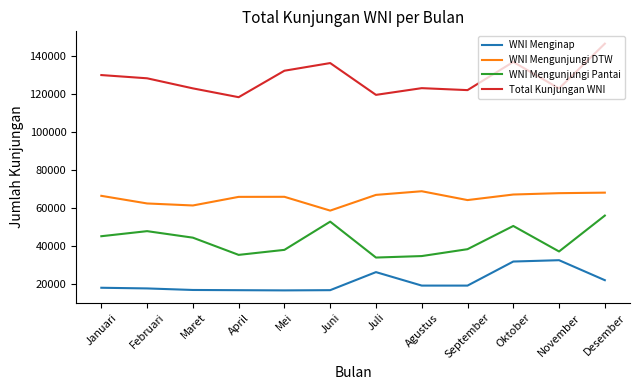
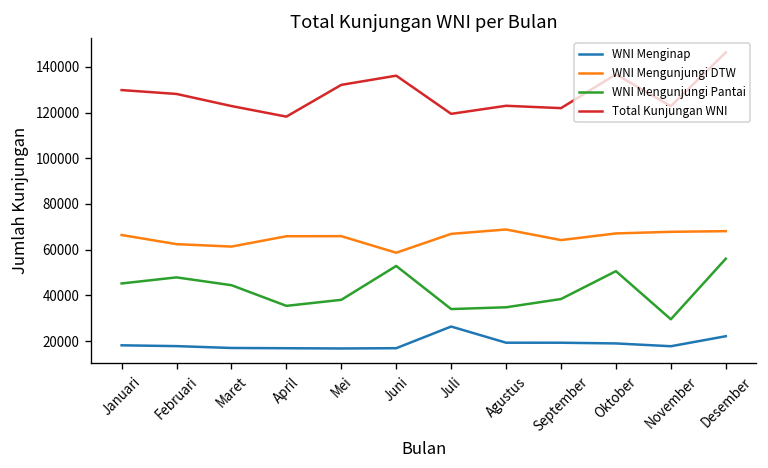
  {
    "WNI Menginap": {
      "Januari": 18000,
      "Februari": 18000,
      "Maret": 17000,
      "April": 17000,
      "Mei": 17000,
      "Juni": 17000,
      "Juli": 26000,
      "Agustus": 19000,
      "September": 19000,
-     "Oktober": 32000,
-     "November": 33000,
+     "Oktober": 19000,
+     "November": 18000,
      "Desember": 22000
    },
    "WNI Mengunjungi DTW": {
      "Januari": 66000,
      "Februari": 62000,
      "Maret": 61000,
      "April": 66000,
      "Mei": 66000,
      "Juni": 59000,
      "Juli": 67000,
      "Agustus": 69000,
      "September": 64000,
      "Oktober": 67000,
      "November": 68000,
      "Desember": 68000
    },
    "WNI Mengunjungi Pantai": {
      "Januari": 45000,
      "Februari": 48000,
      "Maret": 44000,
      "April": 35000,
      "Mei": 38000,
      "Juni": 53000,
      "Juli": 34000,
      "Agustus": 35000,
      "September": 38000,
      "Oktober": 51000,
-     "November": 37000,
+     "November": 30000,
      "Desember": 56000
    },
    "Total Kunjungan WNI": {
      "Januari": 130000,
      "Februari": 128000,
      "Maret": 123000,
      "April": 118000,
      "Mei": 132000,
      "Juni": 136000,
      "Juli": 119000,
      "Agustus": 123000,
      "September": 122000
    }
  }
